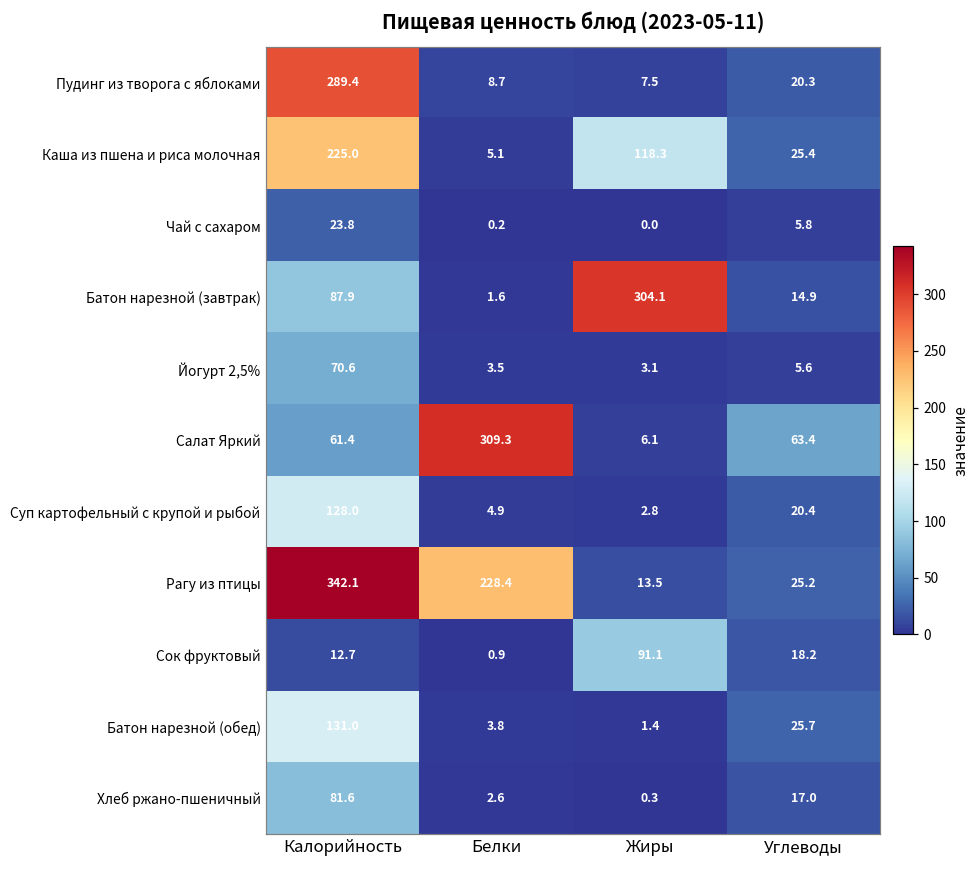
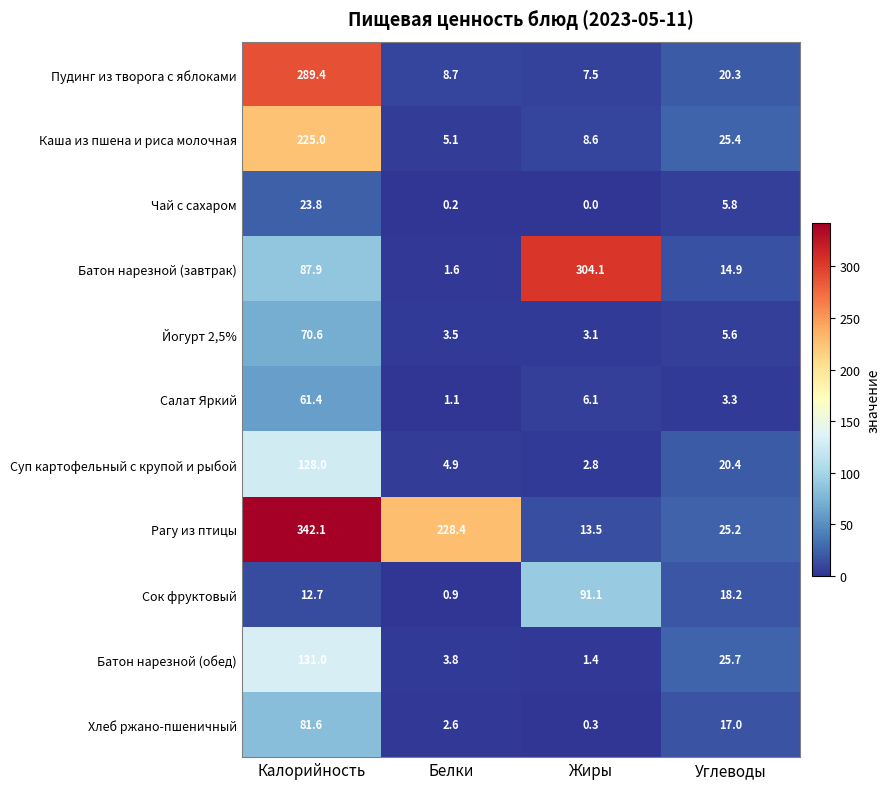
  {
    "Пудинг из творога с яблоками": {
      "Калорийность": 289.4,
      "Белки": 8.7,
      "Жиры": 7.5,
      "Углеводы": 20.3
    },
    "Каша из пшена и риса молочная": {
      "Калорийность": 225.0,
      "Белки": 5.1,
-     "Жиры": 118.3,
+     "Жиры": 8.6,
      "Углеводы": 25.4
    },
    "Чай с сахаром": {
      "Калорийность": 23.8,
      "Белки": 0.2,
      "Жиры": 0.0,
      "Углеводы": 5.8
    },
    "Батон нарезной (завтрак)": {
      "Калорийность": 87.9,
      "Белки": 1.6,
      "Жиры": 304.1,
      "Углеводы": 14.9
    },
    "Йогурт 2,5%": {
      "Калорийность": 70.6,
      "Белки": 3.5,
      "Жиры": 3.1,
      "Углеводы": 5.6
    },
    "Салат Яркий": {
      "Калорийность": 61.4,
-     "Белки": 309.3,
+     "Белки": 1.1,
      "Жиры": 6.1,
-     "Углеводы": 63.4
+     "Углеводы": 3.3
    },
    "Суп картофельный с крупой и рыбой": {
      "Белки": 4.9,
      "Жиры": 2.8,
      "Углеводы": 20.4
    },
    "Рагу из птицы": {
      "Калорийность": 342.1,
      "Белки": 228.4,
      "Жиры": 13.5,
      "Углеводы": 25.2
    },
    "Сок фруктовый": {
      "Калорийность": 12.7,
      "Белки": 0.9,
      "Жиры": 91.1,
      "Углеводы": 18.2
    },
    "Батон нарезной (обед)": {
      "Белки": 3.8,
      "Жиры": 1.4,
      "Углеводы": 25.7
    },
    "Хлеб ржано-пшеничный": {
      "Калорийность": 81.6,
      "Белки": 2.6,
      "Жиры": 0.3,
      "Углеводы": 17.0
    }
  }
